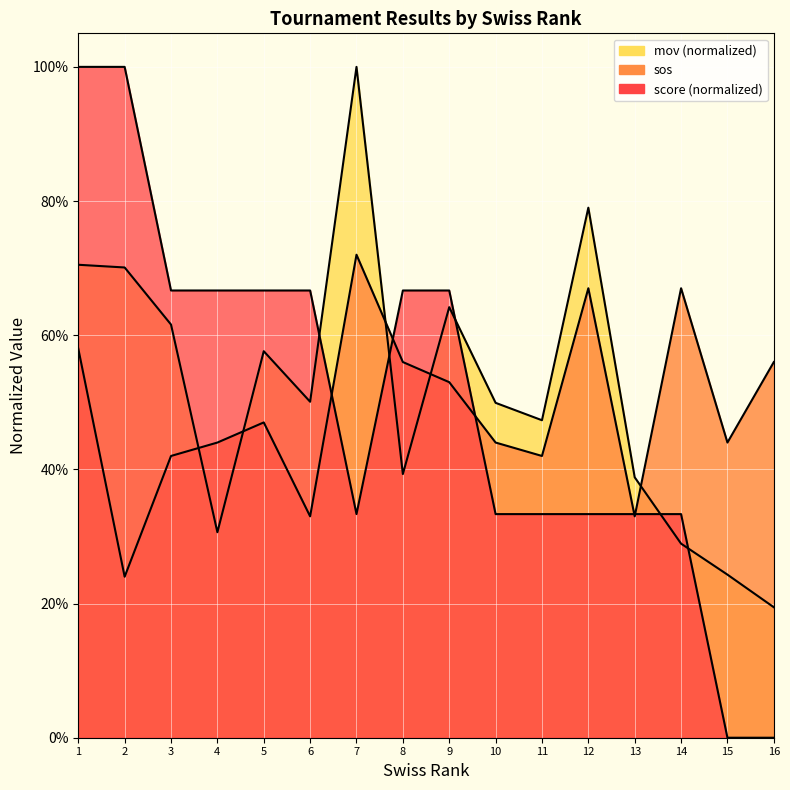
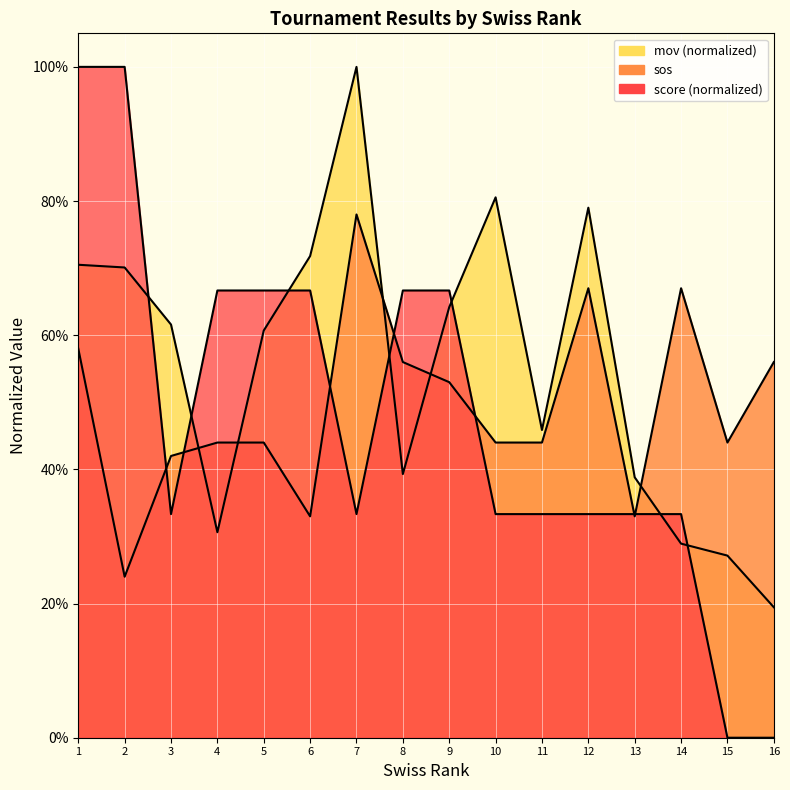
  {
    "mov (normalized)": {
      "1": "71%",
      "2": "70%",
      "3": "62%",
      "4": "31%",
-     "5": "58%",
-     "6": "50%",
+     "5": "61%",
+     "6": "72%",
      "7": "100%",
      "8": "39%",
      "9": "64%",
-     "10": "50%",
-     "11": "47%",
+     "10": "81%",
+     "11": "46%",
      "12": "79%",
      "13": "39%",
      "14": "29%",
-     "15": "24%",
+     "15": "27%",
      "16": "19%"
    },
    "sos": {
      "1": "58%",
      "2": "24%",
      "3": "42%",
      "4": "44%",
-     "5": "47%",
+     "5": "44%",
      "6": "33%",
-     "7": "72%",
+     "7": "78%",
      "8": "56%",
      "9": "53%",
      "10": "44%",
-     "11": "42%",
+     "11": "44%",
      "12": "67%",
      "14": "67%",
      "15": "44%",
      "16": "56%"
    },
    "score (normalized)": {
      "1": "100%",
      "2": "100%",
-     "3": "67%",
+     "3": "33%",
      "4": "67%",
      "5": "67%",
      "6": "67%",
      "7": "33%",
      "8": "67%",
      "9": "67%",
      "10": "33%",
      "11": "33%",
      "12": "33%",
      "14": "33%",
      "15": "0%",
      "16": "0%"
    }
  }
